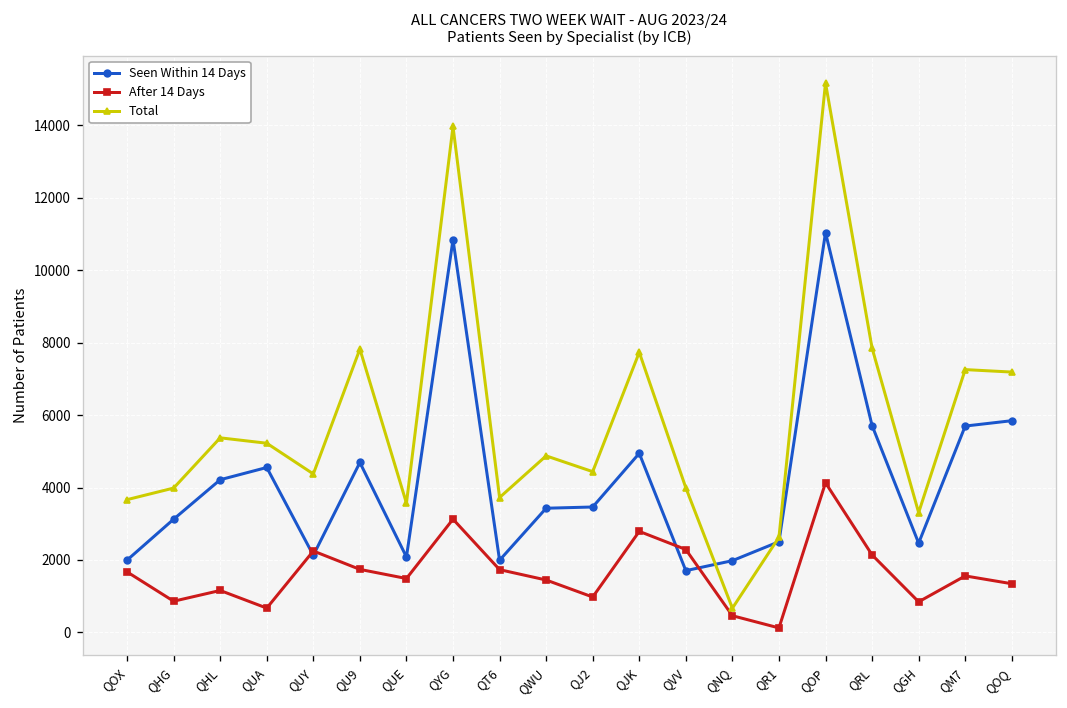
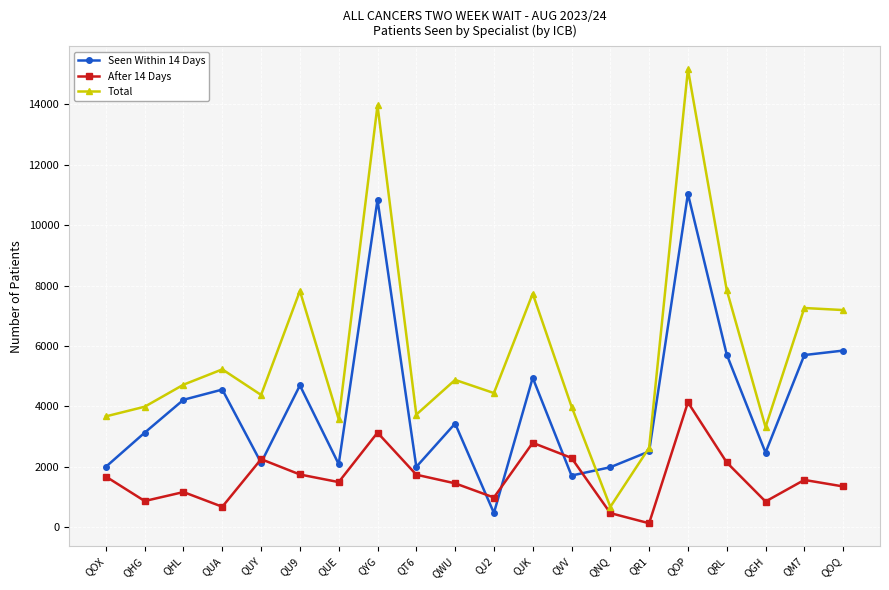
  {
    "Seen Within 14 Days": {
      "QOX": 2000,
      "QHG": 3100,
      "QHL": 4200,
      "QUA": 4600,
      "QUY": 2100,
      "QU9": 4700,
      "QUE": 2100,
      "QYG": 10800,
      "QT6": 2000,
      "QWU": 3400,
-     "QJ2": 3500,
+     "QJ2": 500,
      "QJK": 4900,
      "QVV": 1700,
      "QNQ": 2000,
      "QR1": 2500,
      "QOP": 11000,
      "QRL": 5700,
      "QGH": 2500,
      "QM7": 5700,
      "QOQ": 5800
    },
    "After 14 Days": {
      "QOX": 1700,
      "QHG": 900,
      "QHL": 1200,
      "QUA": 700,
      "QUY": 2200,
      "QU9": 1700,
      "QUE": 1500,
      "QYG": 3100,
      "QT6": 1700,
      "QWU": 1400,
      "QJ2": 1000,
      "QJK": 2800,
      "QVV": 2300,
      "QNQ": 500,
      "QR1": 100,
      "QOP": 4100,
      "QRL": 2100,
      "QGH": 800,
      "QM7": 1600,
      "QOQ": 1300
    },
    "Total": {
      "QOX": 3700,
      "QHG": 4000,
-     "QHL": 5400,
+     "QHL": 4700,
      "QUA": 5200,
      "QUY": 4400,
      "QU9": 7800,
      "QUE": 3600,
      "QYG": 14000,
      "QT6": 3700,
      "QWU": 4900,
      "QJ2": 4400,
      "QJK": 7700,
      "QVV": 4000,
      "QNQ": 700,
      "QR1": 2600,
      "QOP": 15200,
      "QRL": 7900,
      "QGH": 3300,
      "QM7": 7300,
      "QOQ": 7200
    }
  }
